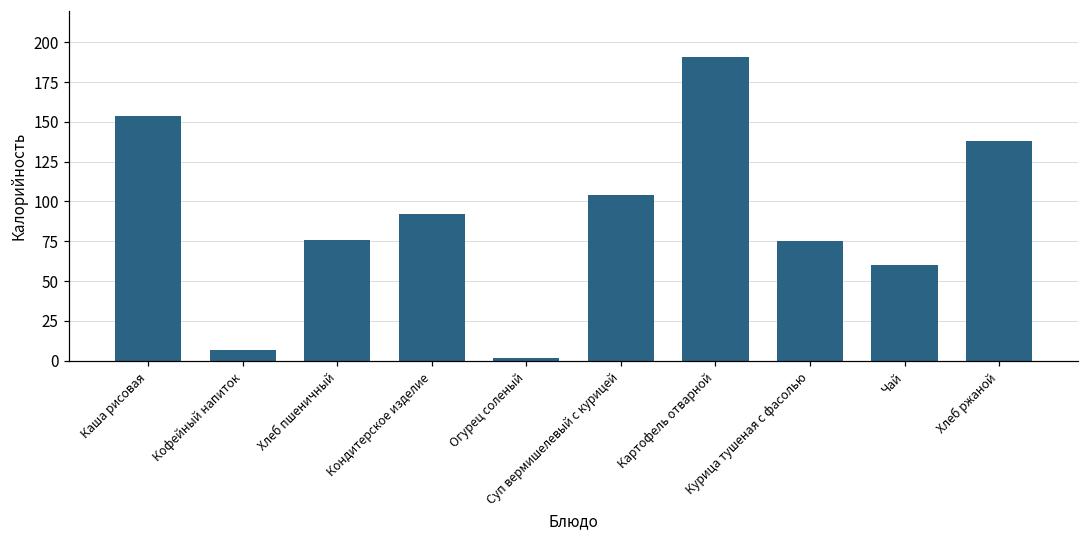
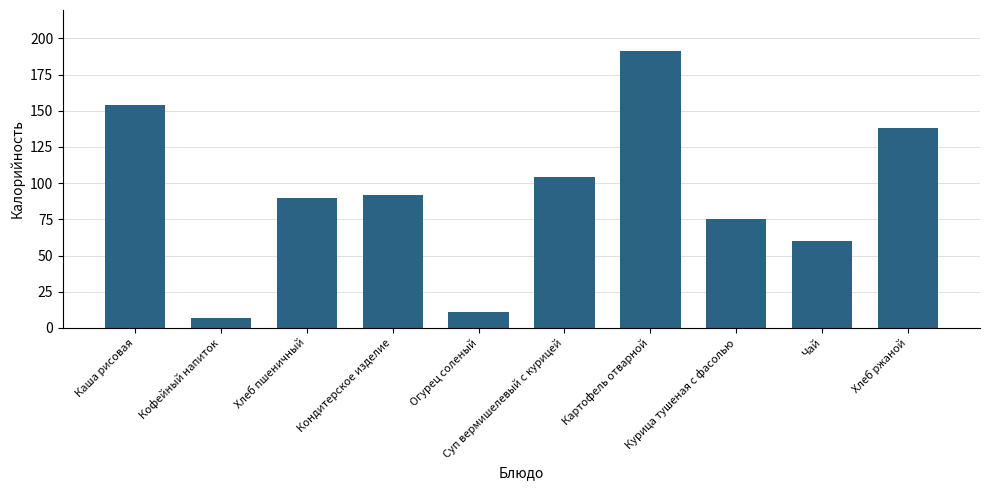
  {
    "Каша рисовая": 154,
    "Кофейный напиток": 7,
-   "Хлеб пшеничный": 76,
+   "Хлеб пшеничный": 90,
    "Кондитерское изделие": 92,
-   "Огурец соленый": 2,
+   "Огурец соленый": 11,
    "Суп вермишелевый с курицей": 104,
    "Картофель отварной": 191,
    "Курица тушеная с фасолью": 75,
    "Чай": 60,
    "Хлеб ржаной": 138
  }
